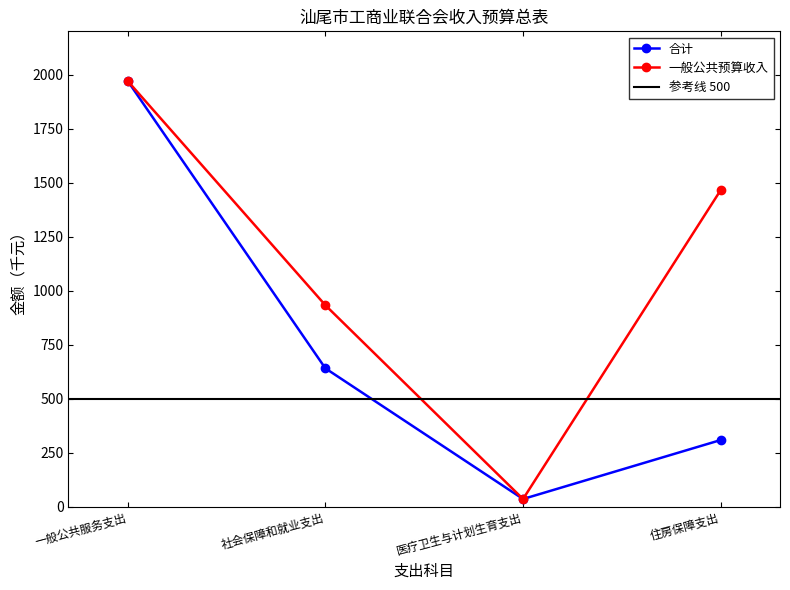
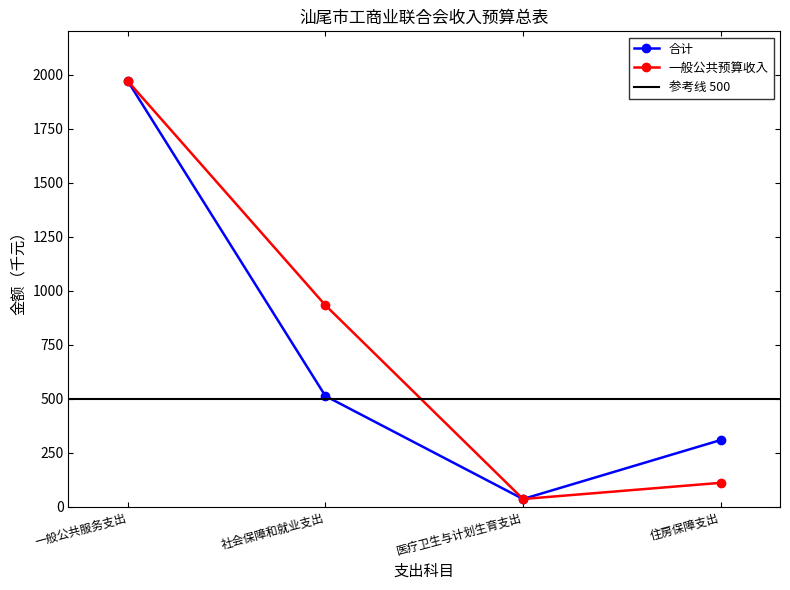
  {
    "合计": {
-     "社会保障和就业支出": 640,
+     "社会保障和就业支出": 510,
      "住房保障支出": 310
    },
    "一般公共预算收入": {
      "社会保障和就业支出": 930,
-     "住房保障支出": 1470
+     "住房保障支出": 110
    }
  }
